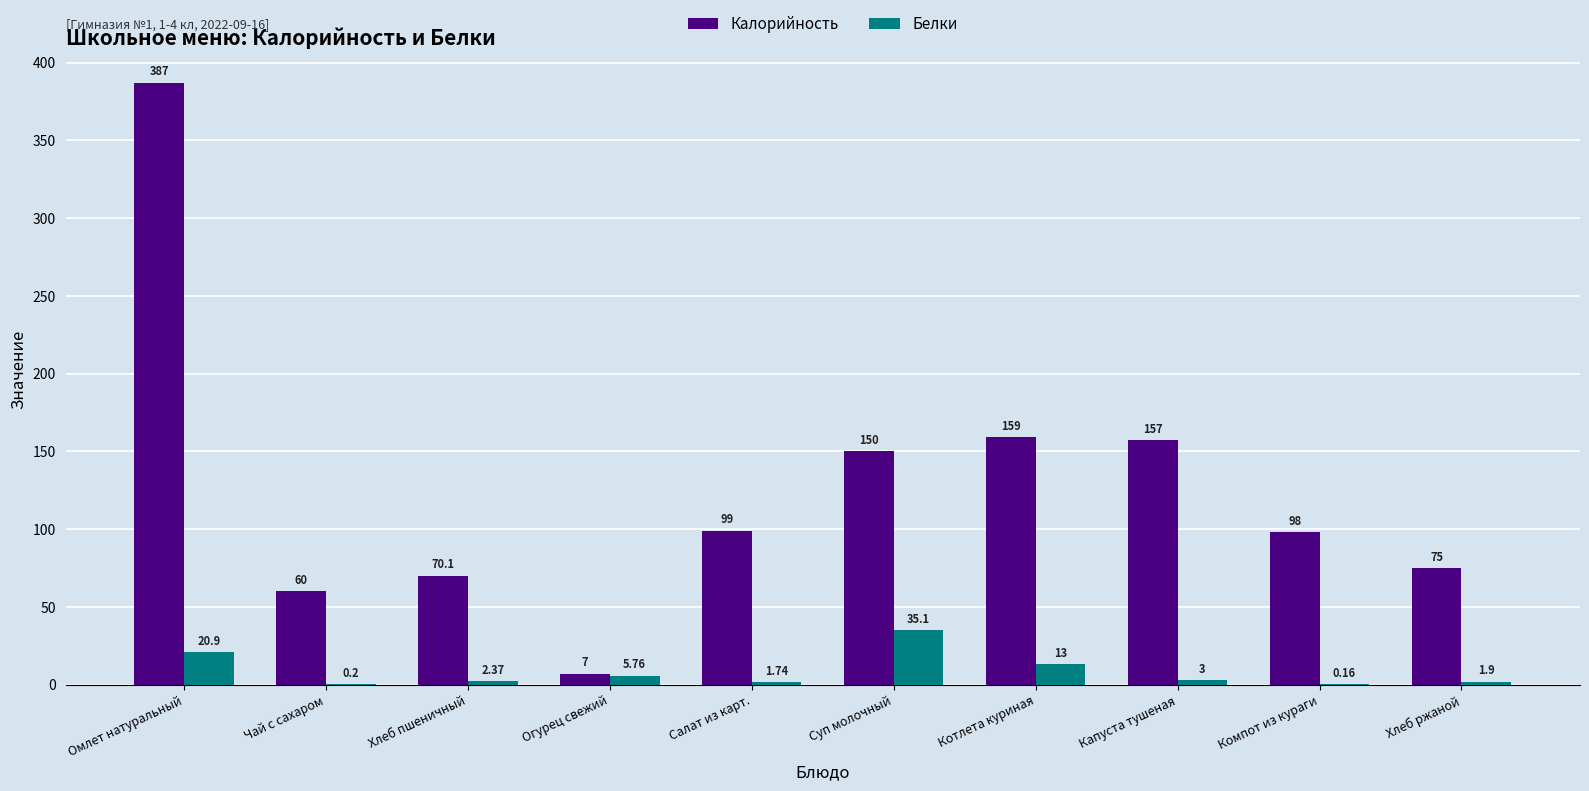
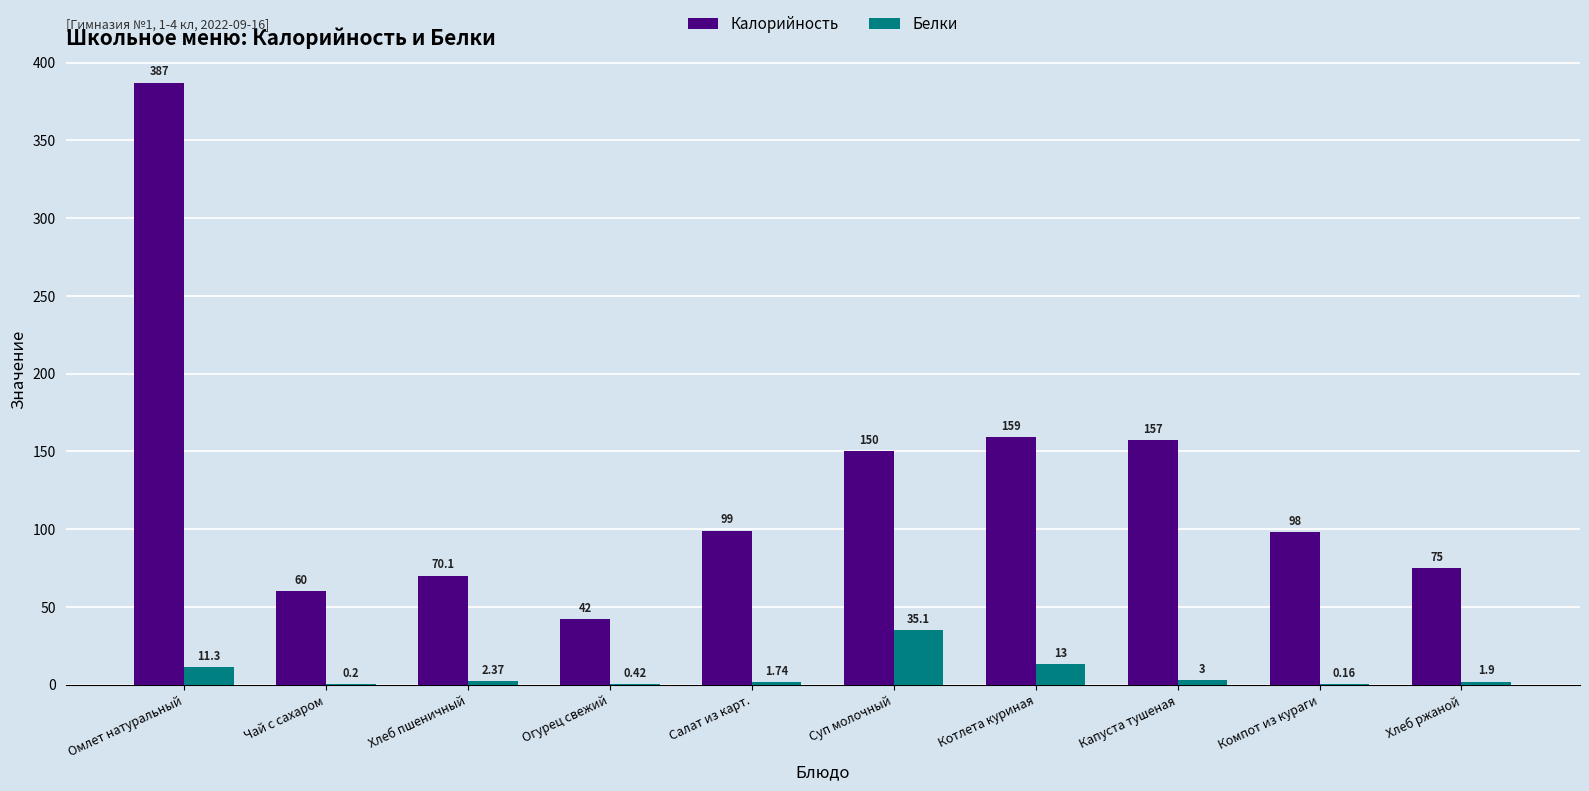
  {
    "Калорийность": {
      "Омлет натуральный": 387,
      "Чай с сахаром": 60,
      "Хлеб пшеничный": 70.1,
-     "Огурец свежий": 7,
+     "Огурец свежий": 42,
      "Салат из карт.": 99,
      "Суп молочный": 150,
      "Котлета куриная": 159,
      "Капуста тушеная": 157,
      "Компот из кураги": 98,
      "Хлеб ржаной": 75
    },
    "Белки": {
-     "Омлет натуральный": 20.9,
+     "Омлет натуральный": 11.3,
      "Чай с сахаром": 0.2,
      "Хлеб пшеничный": 2.37,
-     "Огурец свежий": 5.76,
+     "Огурец свежий": 0.42,
      "Салат из карт.": 1.74,
      "Суп молочный": 35.1,
      "Котлета куриная": 13,
      "Капуста тушеная": 3,
      "Компот из кураги": 0.16,
      "Хлеб ржаной": 1.9
    }
  }
